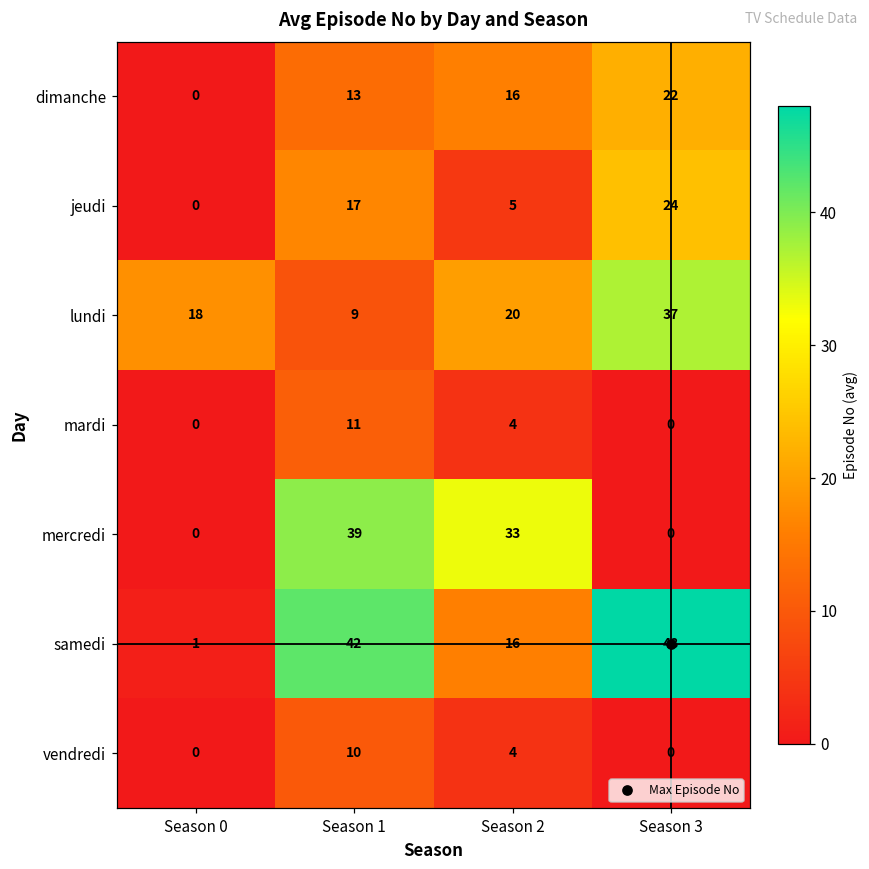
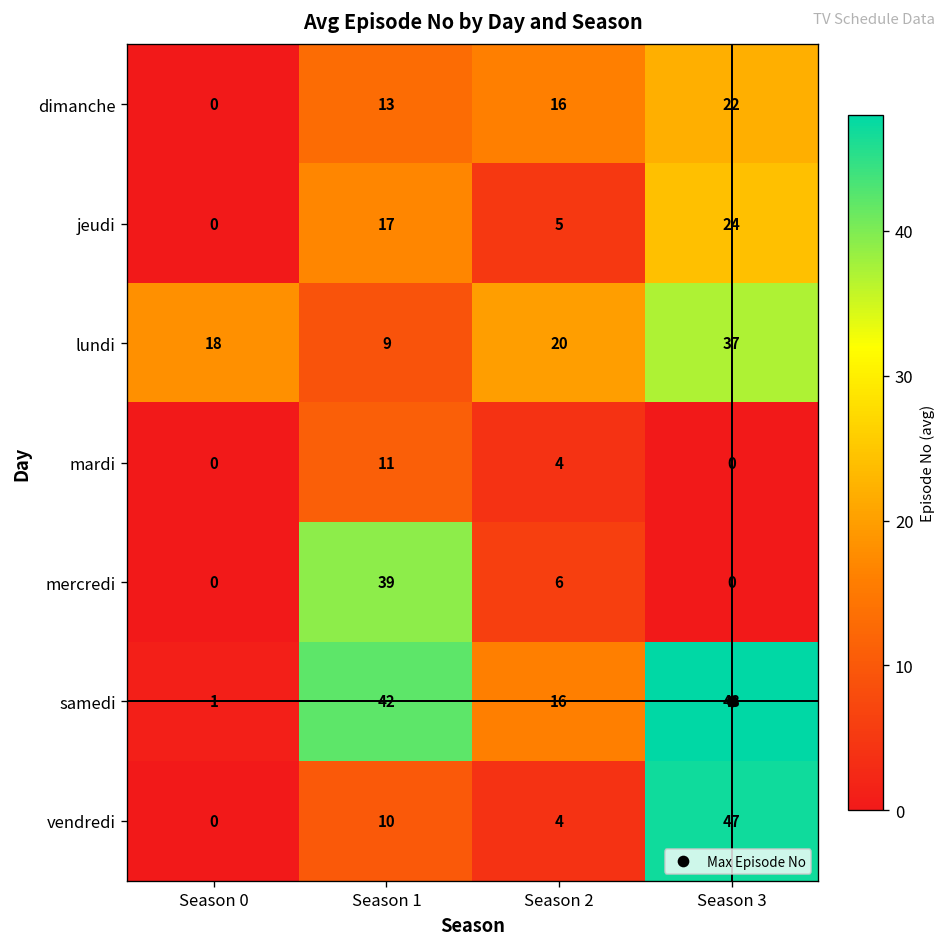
  {
    "dimanche": {
      "Season 0": 0,
      "Season 1": 13,
      "Season 2": 16,
      "Season 3": 22
    },
    "jeudi": {
      "Season 0": 0,
      "Season 1": 17,
      "Season 2": 5,
      "Season 3": 24
    },
    "lundi": {
      "Season 0": 18,
      "Season 1": 9,
      "Season 2": 20,
      "Season 3": 37
    },
    "mardi": {
      "Season 0": 0,
      "Season 1": 11,
      "Season 2": 4,
      "Season 3": 0
    },
    "mercredi": {
      "Season 0": 0,
      "Season 1": 39,
-     "Season 2": 33,
+     "Season 2": 6,
      "Season 3": 0
    },
    "samedi": {
      "Season 0": 1,
      "Season 1": 42,
      "Season 2": 16
    },
    "vendredi": {
      "Season 0": 0,
      "Season 1": 10,
      "Season 2": 4,
-     "Season 3": 0
+     "Season 3": 47
    }
  }
